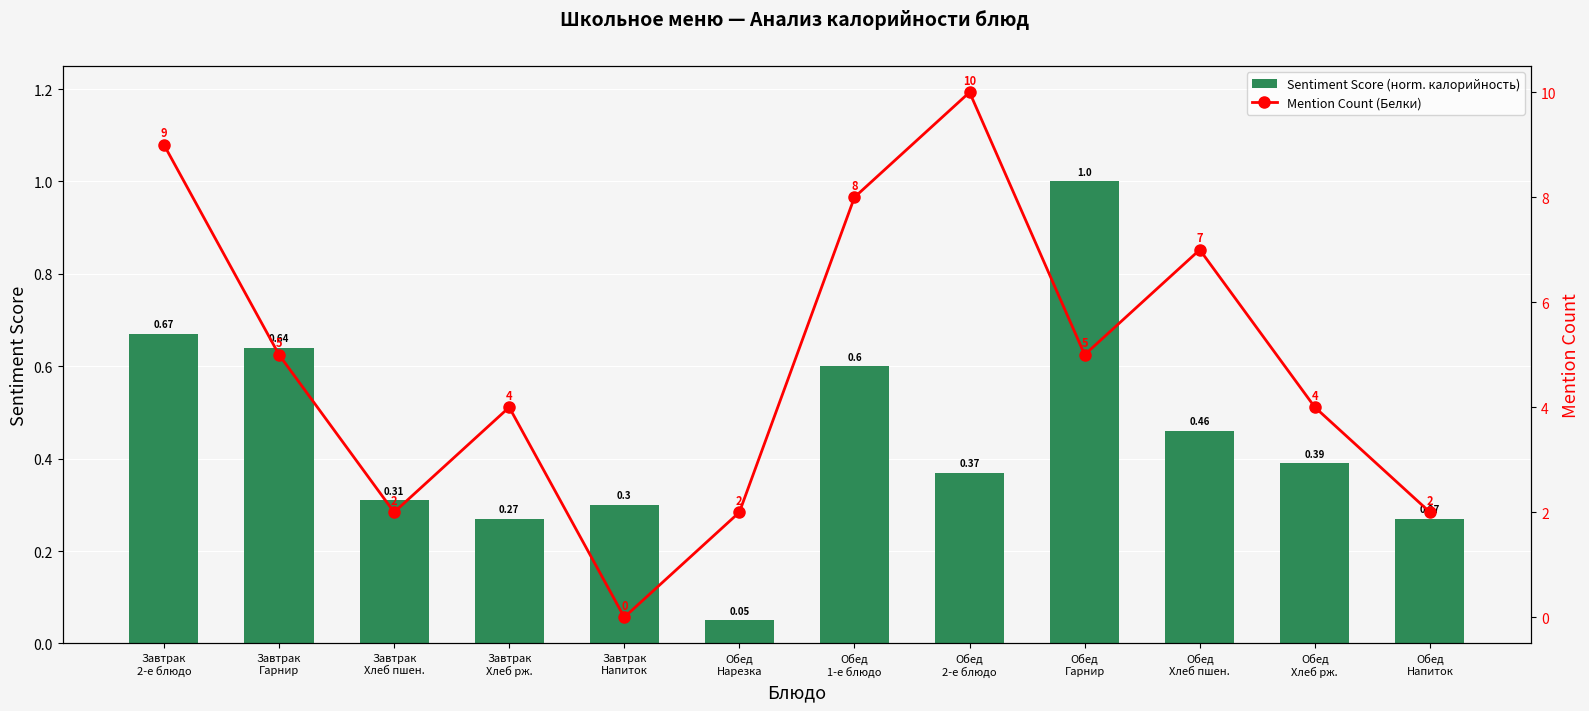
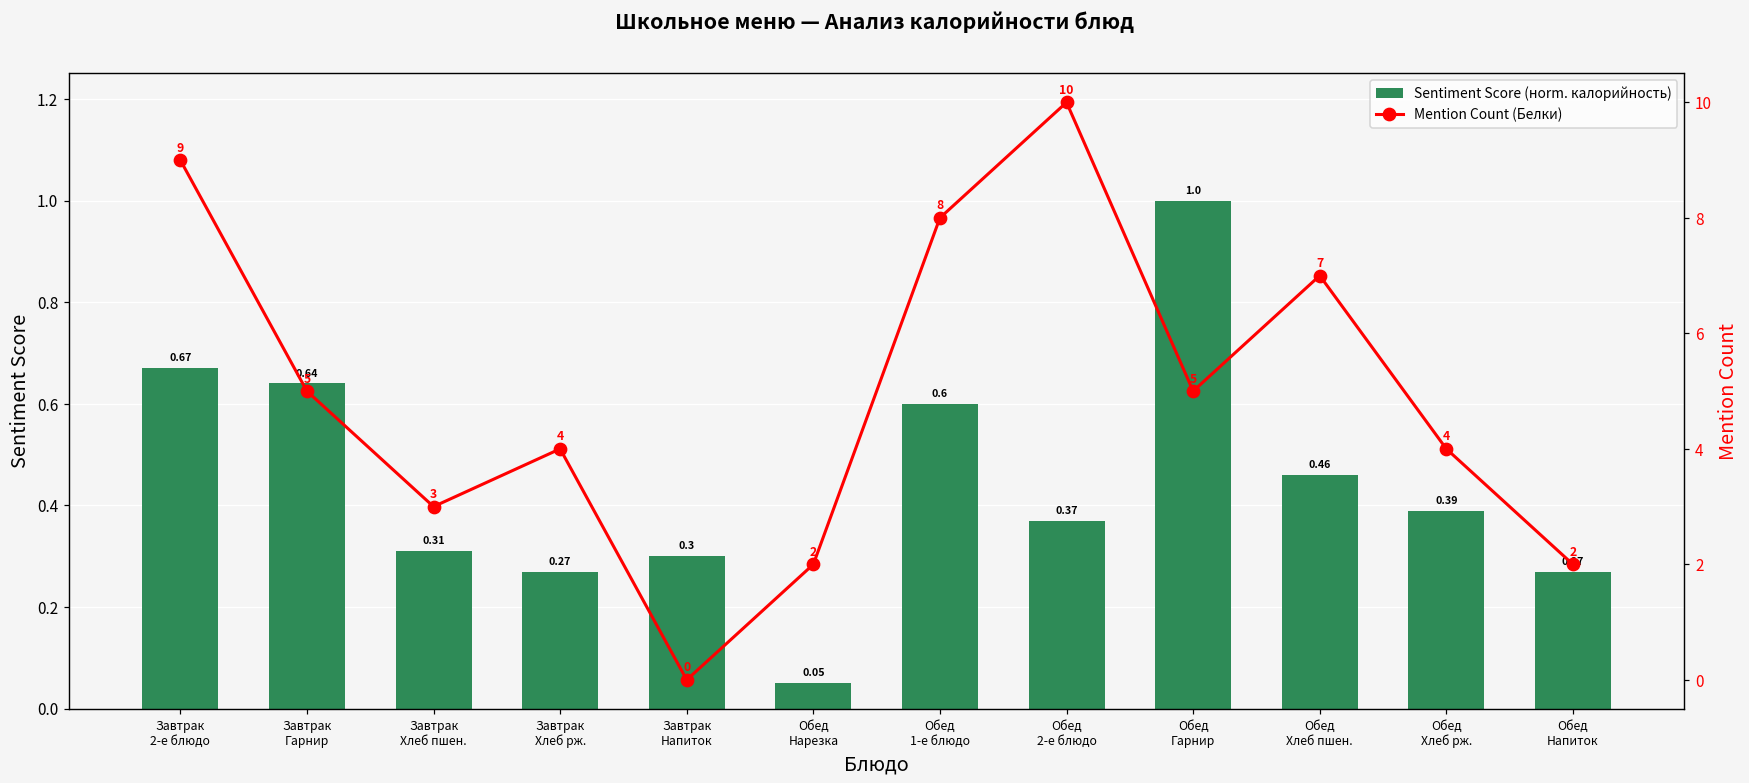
  {
    "Sentiment Score (нorm. калорийность)": {
      "Завтрак 2-е блюдо": 0.67,
      "Завтрак Хлеб пшен.": 0.31,
      "Завтрак Хлеб рж.": 0.27,
      "Завтрак Напиток": 0.3,
      "Обед Нарезка": 0.05,
      "Обед 1-е блюдо": 0.6,
      "Обед 2-е блюдо": 0.37,
      "Обед Гарнир": 1.0,
      "Обед Хлеб пшен.": 0.46,
      "Обед Хлеб рж.": 0.39
    },
    "Mention Count (Белки)": {
      "Завтрак 2-е блюдо": 9,
-     "Завтрак Хлеб пшен.": 2,
+     "Завтрак Хлеб пшен.": 3,
      "Завтрак Хлеб рж.": 4,
      "Обед Нарезка": 2,
      "Обед 1-е блюдо": 8,
      "Обед 2-е блюдо": 10,
      "Обед Гарнир": 5,
      "Обед Хлеб пшен.": 7,
      "Обед Хлеб рж.": 4
    }
  }
